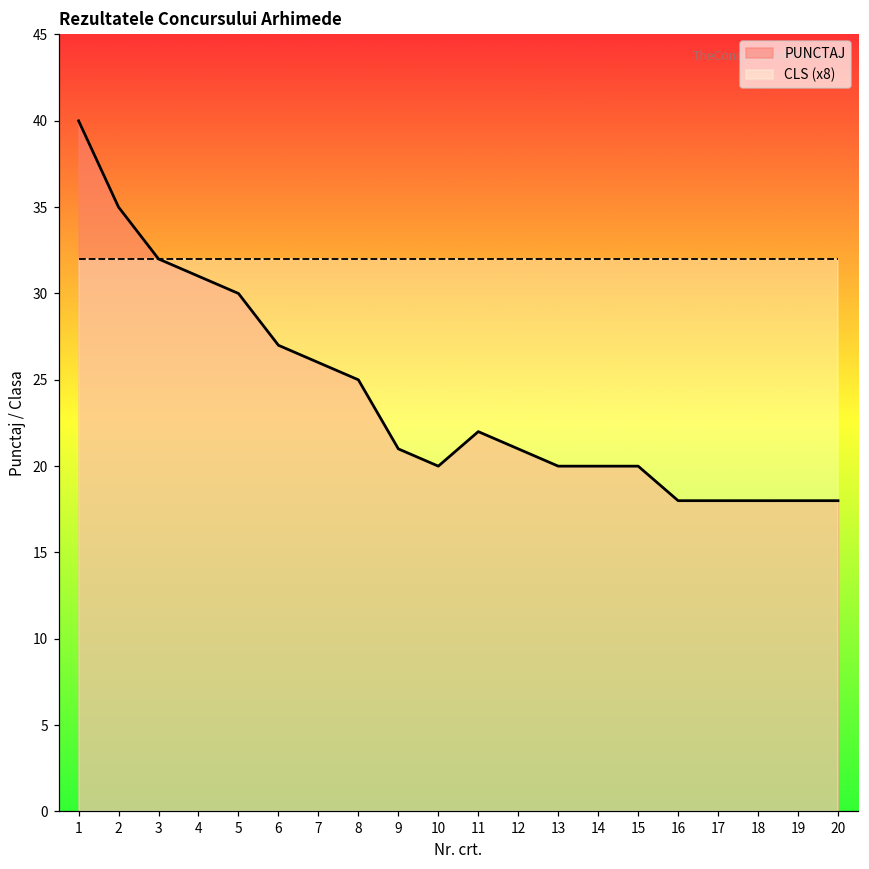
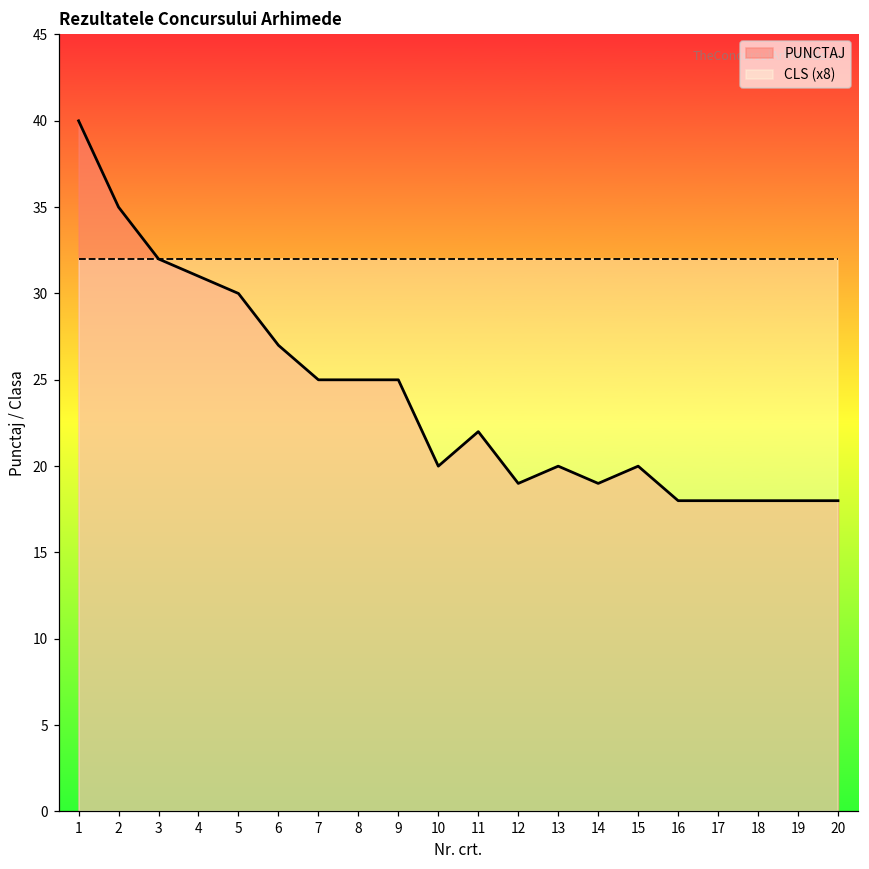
  {
    "PUNCTAJ": {
      "1": 40,
      "2": 35,
      "4": 31,
      "5": 30,
      "6": 27,
-     "7": 26,
+     "7": 25,
      "8": 25,
-     "9": 21,
+     "9": 25,
      "10": 20,
      "11": 22,
-     "12": 21,
+     "12": 19,
      "13": 20,
-     "14": 20,
+     "14": 19,
      "15": 20,
      "16": 18,
      "17": 18,
      "18": 18,
      "19": 18,
      "20": 18
    },
    "CLS (x8)": {
      "1": 32,
      "2": 32,
      "4": 32,
      "5": 32,
      "6": 32,
      "7": 32,
      "8": 32,
      "9": 32,
      "10": 32,
      "11": 32,
      "12": 32,
      "13": 32,
      "14": 32,
      "15": 32,
      "16": 32,
      "17": 32,
      "18": 32,
      "19": 32,
      "20": 32
    }
  }
